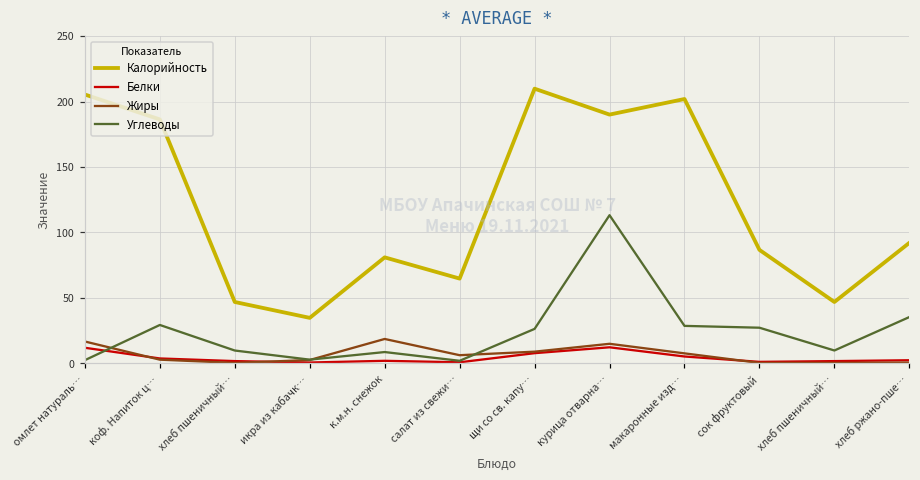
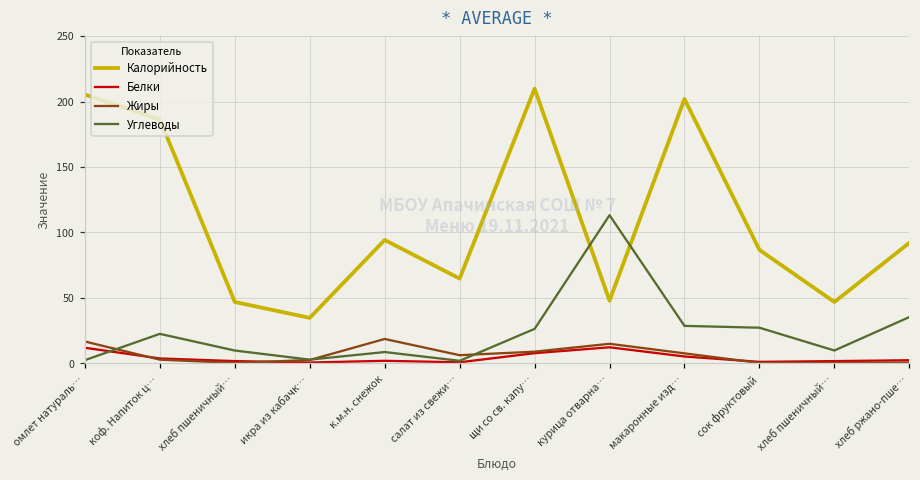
  {
    "Калорийность": {
      "омлет натураль…": 205,
      "икра из кабачк…": 35,
-     "к.м.н. снежок": 81,
+     "к.м.н. снежок": 94,
      "салат из свежи…": 65,
      "щи со св. капу…": 210,
-     "курица отварна…": 190,
+     "курица отварна…": 48,
      "макаронные изд…": 202,
      "сок фруктовый": 87,
      "хлеб ржано-пше…": 92
    },
    "Белки": {
      "омлет натураль…": 12,
      "к.м.н. снежок": 2,
      "курица отварна…": 12,
      "макаронные изд…": 5
    },
    "Жиры": {
      "омлет натураль…": 17,
      "к.м.н. снежок": 19,
      "салат из свежи…": 6,
      "курица отварна…": 15,
      "макаронные изд…": 8
    },
    "Углеводы": {
      "омлет натураль…": 2,
-     "коф. Напиток ц…": 29,
+     "коф. Напиток ц…": 22,
      "к.м.н. снежок": 9,
      "щи со св. капу…": 26,
      "макаронные изд…": 29,
      "сок фруктовый": 27,
      "хлеб ржано-пше…": 35
    }
  }
